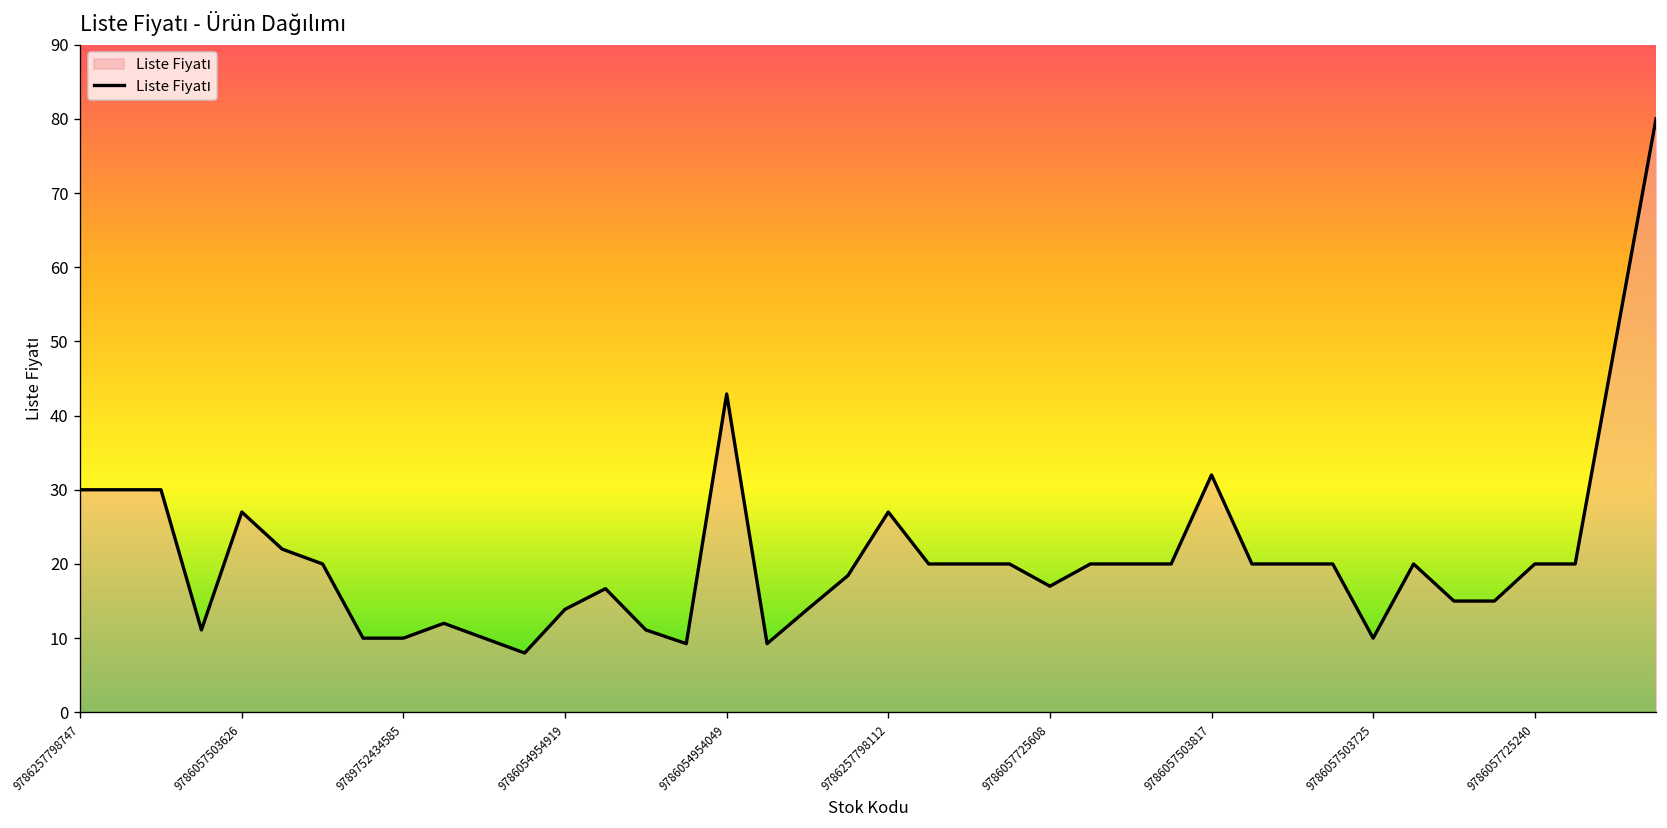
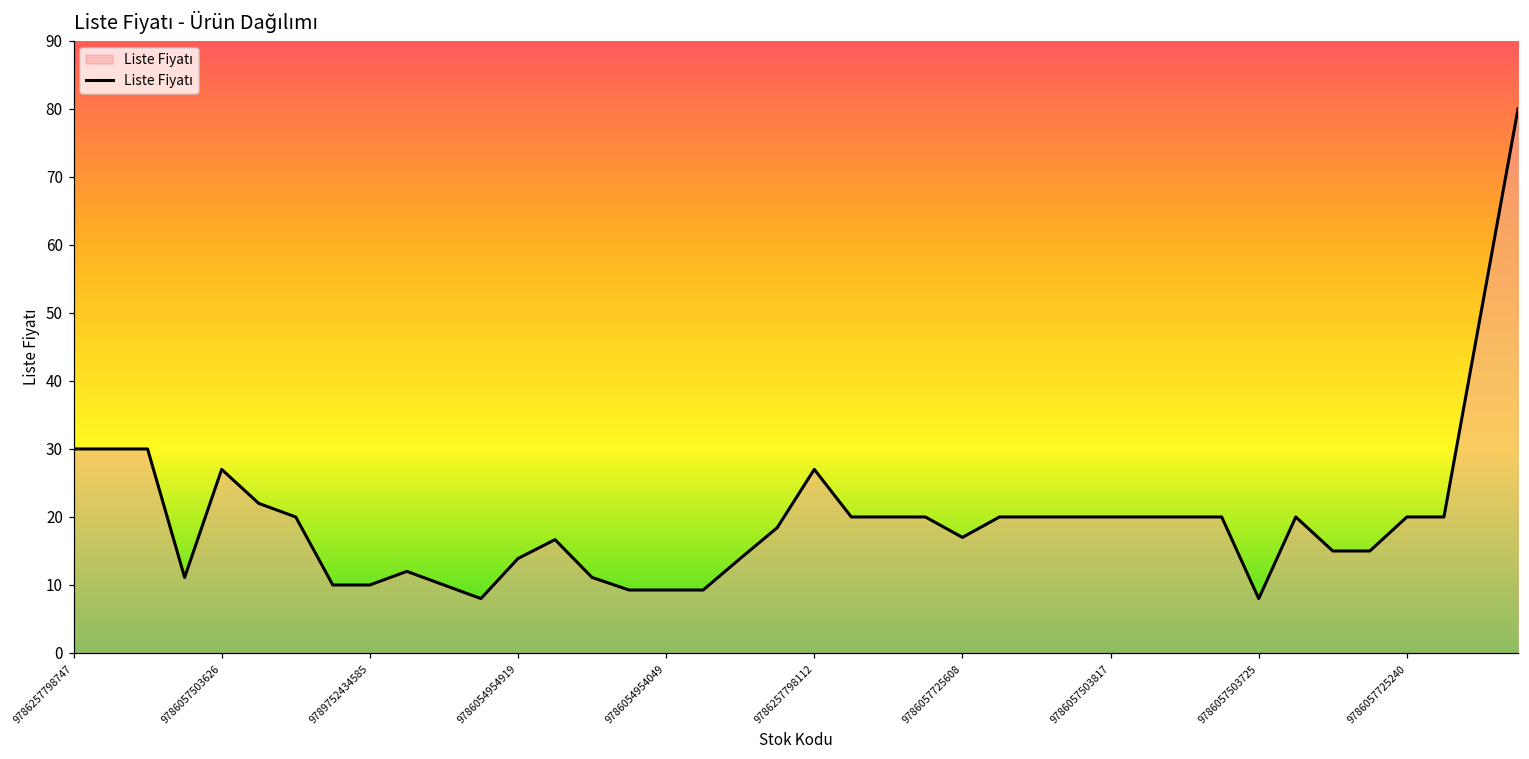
  {
    "9786257798747": 30,
    "9786057503626": 27,
    "9789752434585": 10,
    "9786054954919": 14,
-   "9786054954049": 43,
+   "9786054954049": 9,
    "9786257798112": 27,
    "9786057725608": 17,
-   "9786057503817": 32,
-   "9786057503725": 10,
+   "9786057503817": 20,
+   "9786057503725": 8,
    "9786057725240": 20
  }
